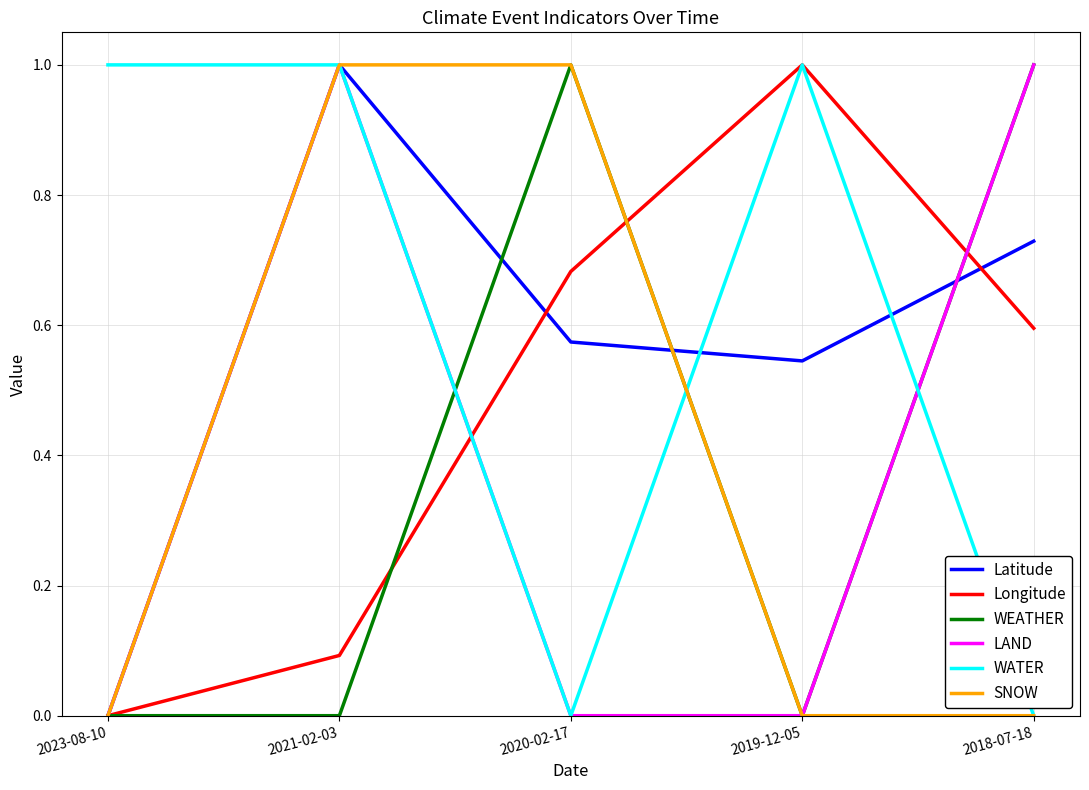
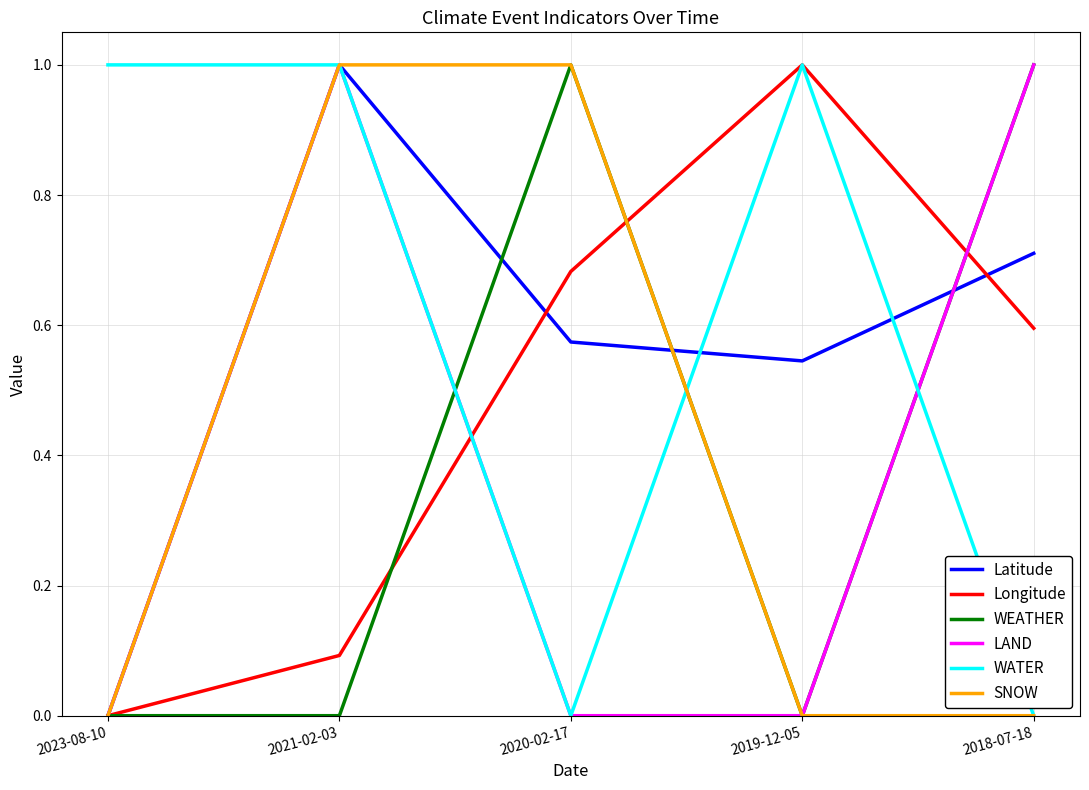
  {
    "Latitude": {
      "2020-02-17": 0.57,
      "2019-12-05": 0.55,
-     "2018-07-18": 0.73
+     "2018-07-18": 0.71
    },
    "Longitude": {
      "2021-02-03": 0.09,
      "2020-02-17": 0.68,
      "2018-07-18": 0.60
    },
    "WEATHER": {
      "2021-02-03": 0.00
    },
    "WATER": {
      "2023-08-10": 1.00
    }
  }
